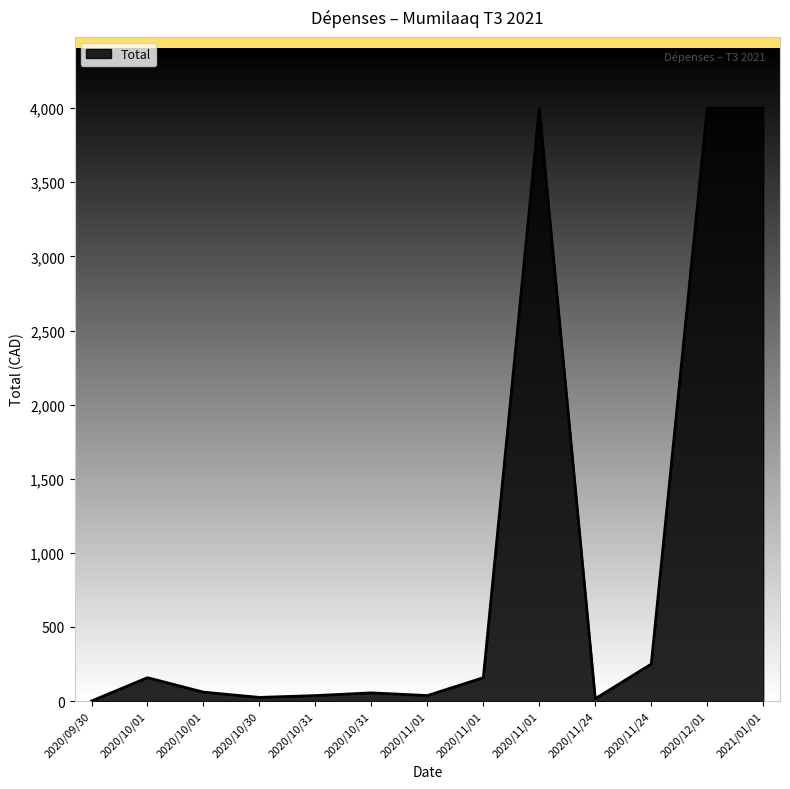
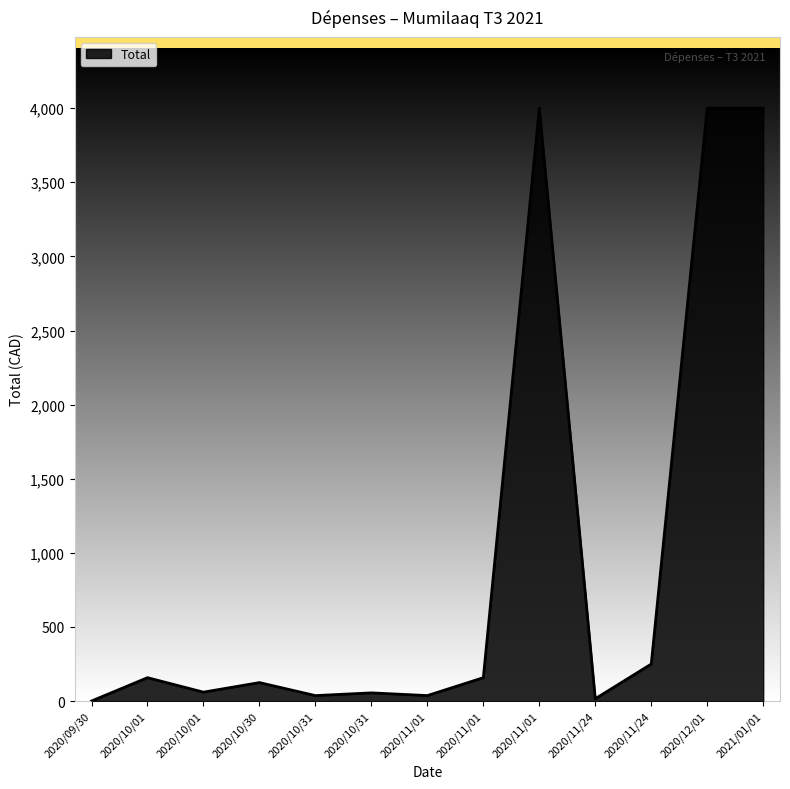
  {
    "2020/09/30": "0",
-   "2020/10/30": "20",
+   "2020/10/30": "120",
    "2020/12/01": "4,000",
    "2021/01/01": "4,000"
  }
